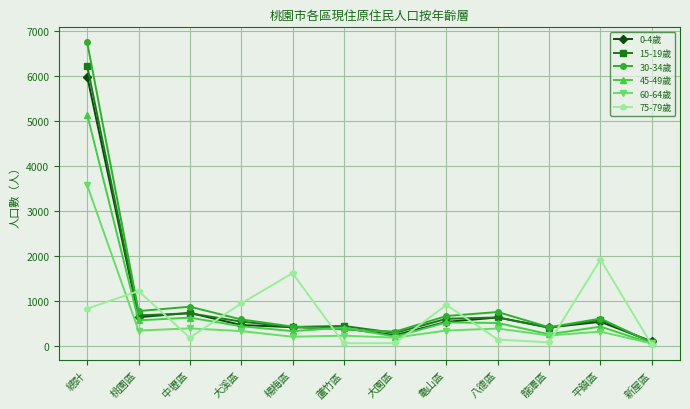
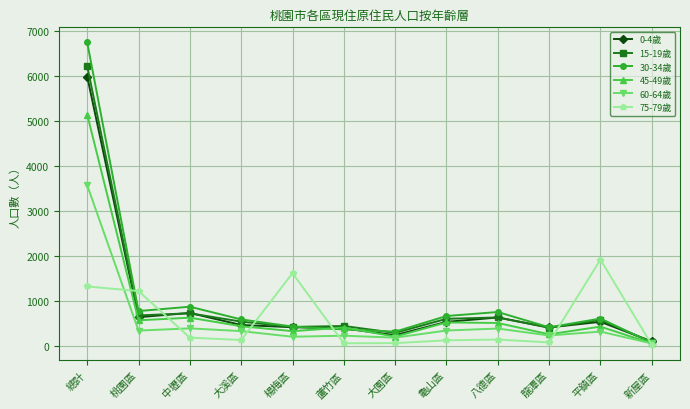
  {
    "75-79歲": {
-     "總計": 800,
+     "總計": 1300,
      "桃園區": 1200,
      "中壢區": 200,
-     "大溪區": 900,
+     "大溪區": 100,
      "楊梅區": 1600,
      "蘆竹區": 100,
      "大園區": 100,
-     "龜山區": 900,
+     "龜山區": 100,
      "八德區": 100,
      "龍潭區": 100,
      "平鎮區": 1900
    }
  }
